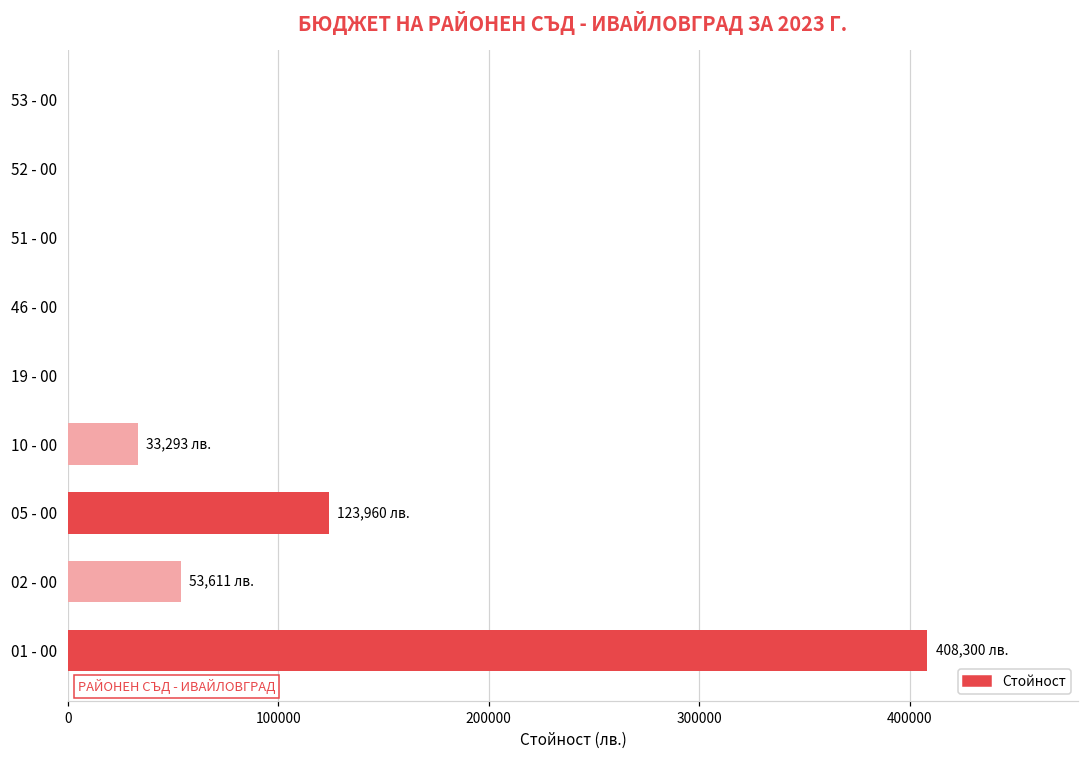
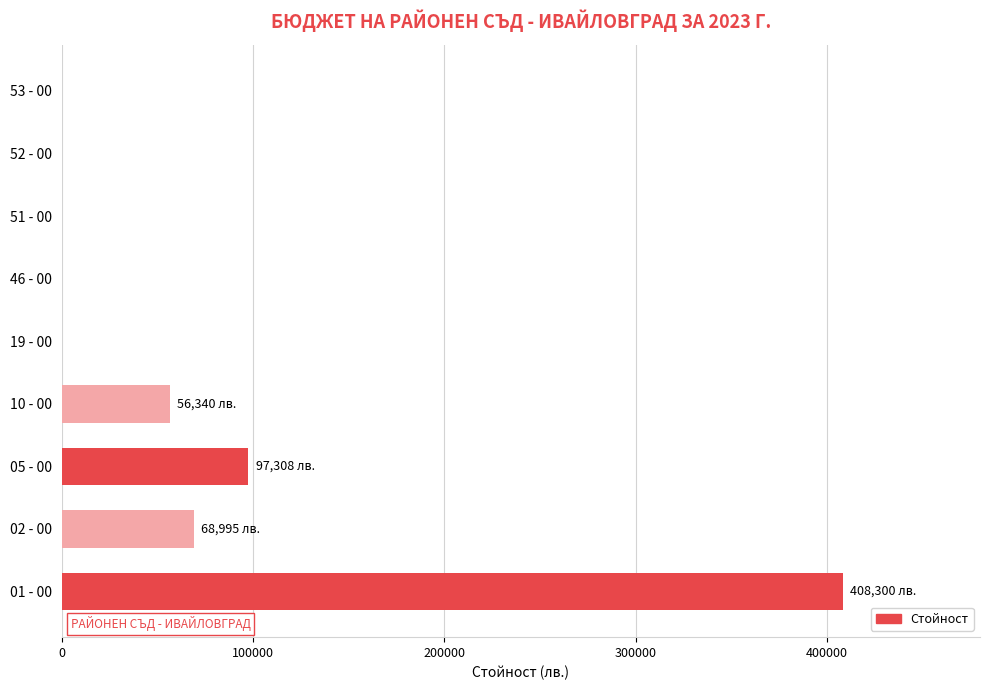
  {
-   "10 - 00": "33,293",
-   "05 - 00": "123,960",
-   "02 - 00": "53,611",
+   "10 - 00": "56,340",
+   "05 - 00": "97,308",
+   "02 - 00": "68,995",
    "01 - 00": "408,300"
  }
